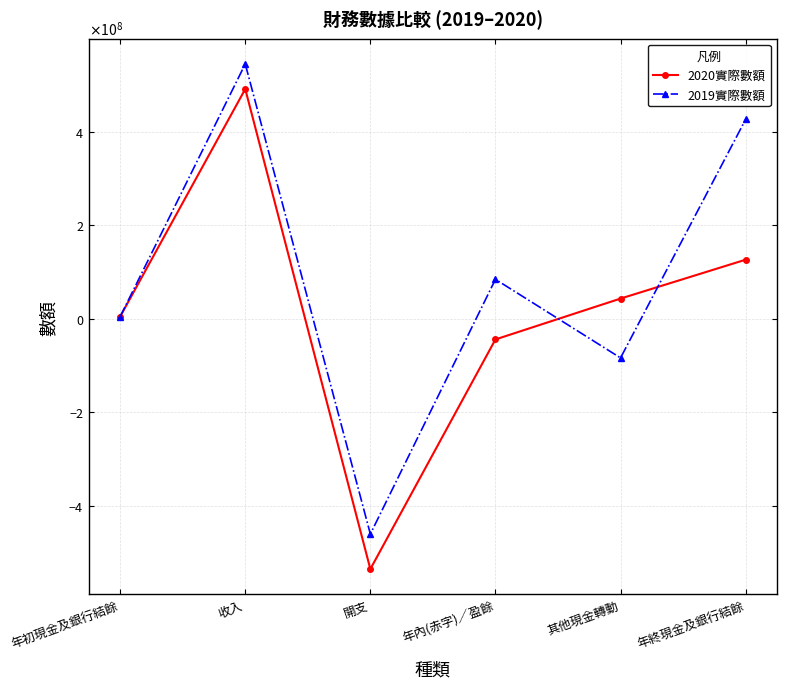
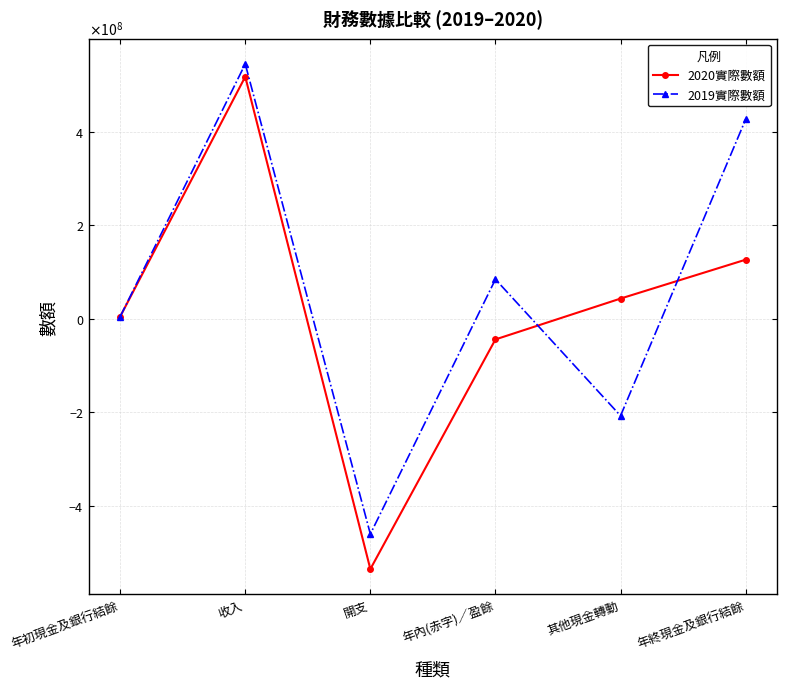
  {
    "2020實際數額": {
-     "收入": 490000000,
+     "收入": 520000000,
      "開支": -540000000,
      "年內(赤字)／盈餘": -40000000,
      "其他現金轉動": 40000000,
      "年終現金及銀行結餘": 130000000
    },
    "2019實際數額": {
      "收入": 540000000,
      "開支": -460000000,
      "年內(赤字)／盈餘": 80000000,
-     "其他現金轉動": -80000000,
+     "其他現金轉動": -210000000,
      "年終現金及銀行結餘": 430000000
    }
  }
